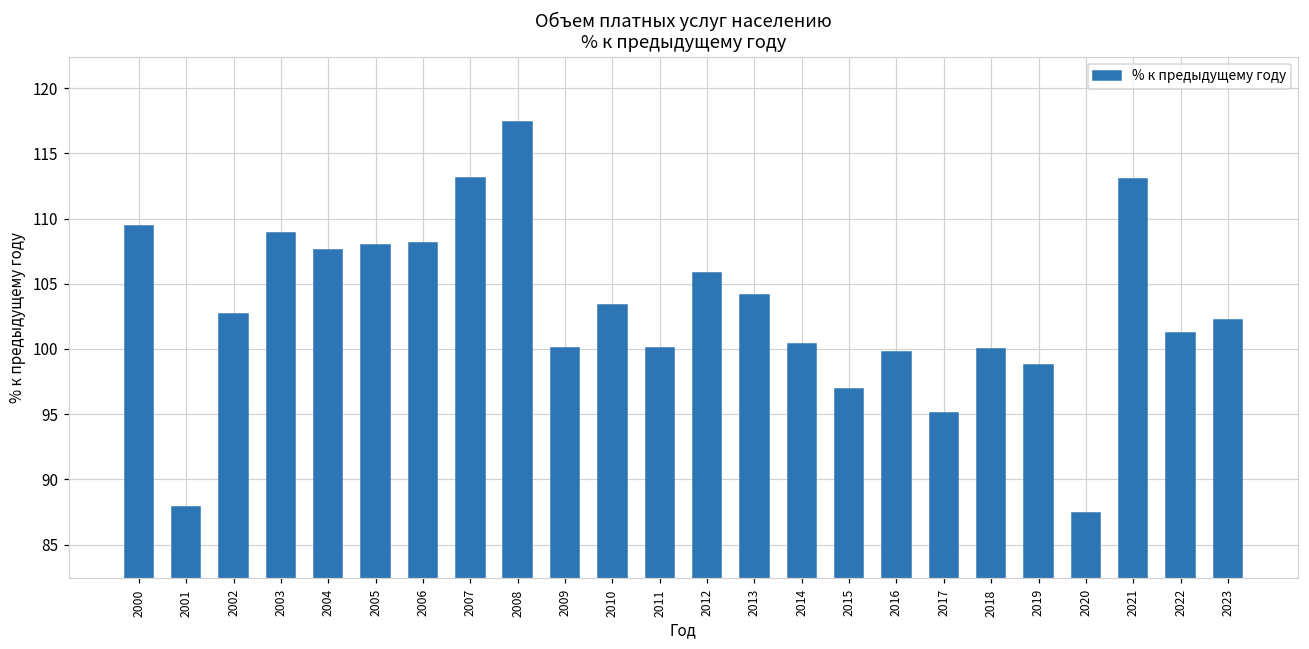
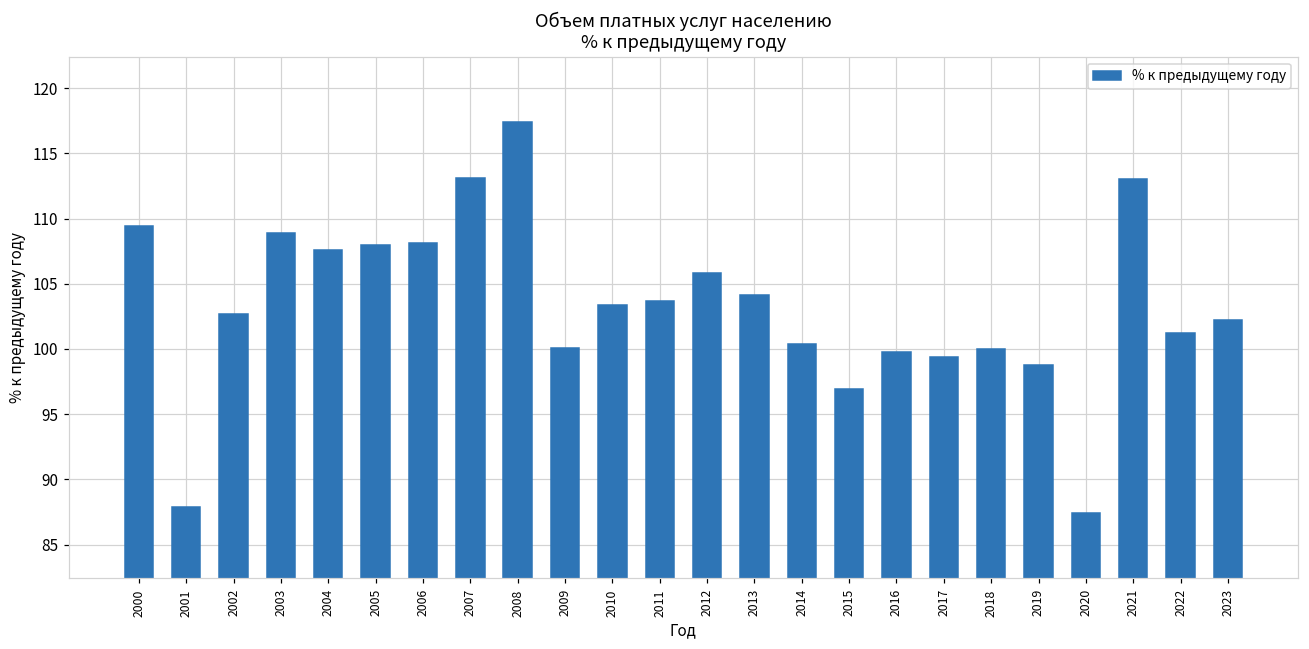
  {
    "2000": 109.4,
    "2001": 87.9,
    "2002": 102.7,
    "2003": 108.9,
    "2004": 107.6,
    "2005": 108.0,
    "2006": 108.1,
    "2007": 113.1,
    "2008": 117.4,
    "2009": 100.1,
    "2010": 103.4,
-   "2011": 100.1,
+   "2011": 103.7,
    "2012": 105.8,
    "2013": 104.1,
    "2014": 100.4,
    "2015": 96.9,
    "2016": 99.8,
-   "2017": 95.1,
+   "2017": 99.4,
    "2018": 100.0,
    "2019": 98.8,
    "2020": 87.4,
    "2021": 113.0,
    "2022": 101.2,
    "2023": 102.2
  }
